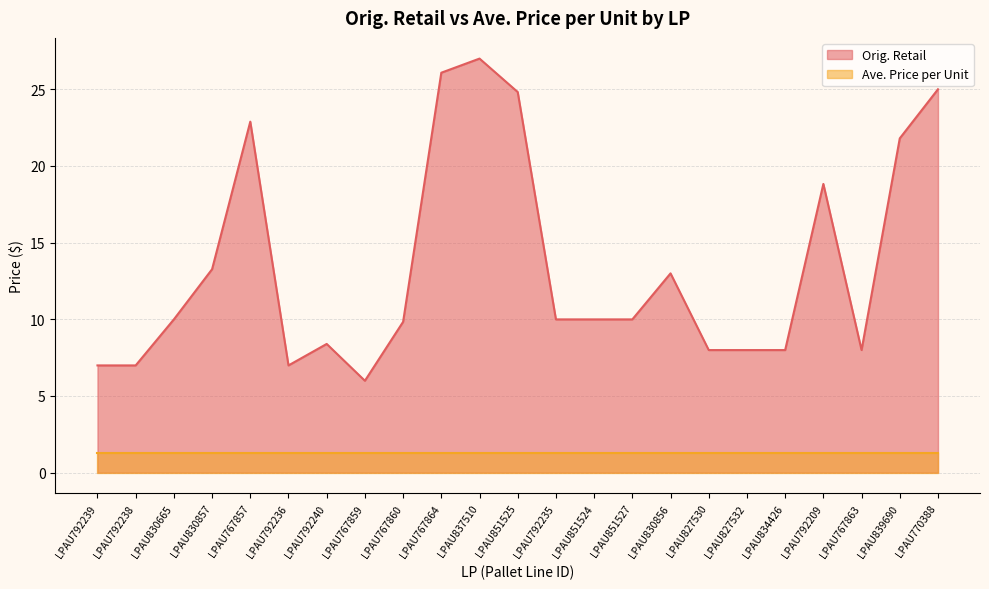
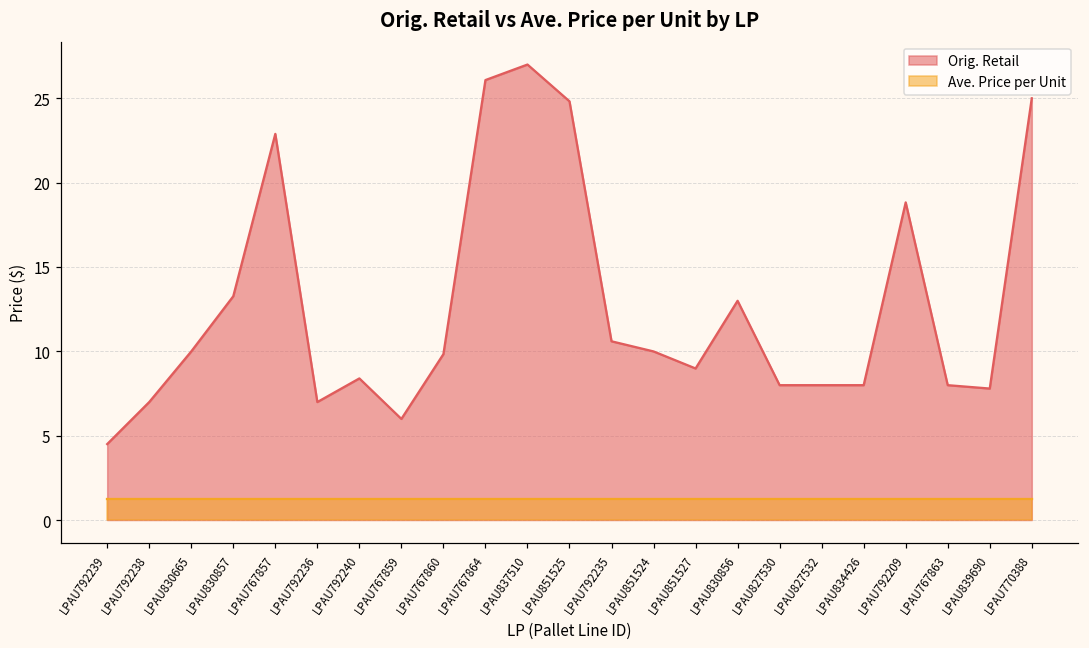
  {
    "Orig. Retail": {
-     "LPAU792239": 7.0,
+     "LPAU792239": 4.5,
      "LPAU792238": 7.0,
      "LPAU830665": 10.0,
      "LPAU830857": 13.3,
      "LPAU767857": 22.9,
      "LPAU792236": 7.0,
      "LPAU792240": 8.4,
      "LPAU767859": 6.0,
      "LPAU767860": 9.8,
      "LPAU767864": 26.1,
      "LPAU837510": 27.0,
      "LPAU851525": 24.8,
-     "LPAU792235": 10.0,
+     "LPAU792235": 10.6,
      "LPAU851524": 10.0,
-     "LPAU851527": 10.0,
+     "LPAU851527": 9.0,
      "LPAU830856": 13.0,
      "LPAU827530": 8.0,
      "LPAU827532": 8.0,
      "LPAU834426": 8.0,
      "LPAU792209": 18.8,
      "LPAU767863": 8.0,
-     "LPAU839690": 21.8,
+     "LPAU839690": 7.8,
      "LPAU770388": 25.0
    },
    "Ave. Price per Unit": {
      "LPAU792239": 1.3,
      "LPAU792238": 1.3,
      "LPAU830665": 1.3,
      "LPAU830857": 1.3,
      "LPAU767857": 1.3,
      "LPAU792236": 1.3,
      "LPAU792240": 1.3,
      "LPAU767859": 1.3,
      "LPAU767860": 1.3,
      "LPAU767864": 1.3,
      "LPAU837510": 1.3,
      "LPAU851525": 1.3,
      "LPAU792235": 1.3,
      "LPAU851524": 1.3,
      "LPAU851527": 1.3,
      "LPAU830856": 1.3,
      "LPAU827530": 1.3,
      "LPAU827532": 1.3,
      "LPAU834426": 1.3,
      "LPAU792209": 1.3,
      "LPAU767863": 1.3,
      "LPAU839690": 1.3,
      "LPAU770388": 1.3
    }
  }
